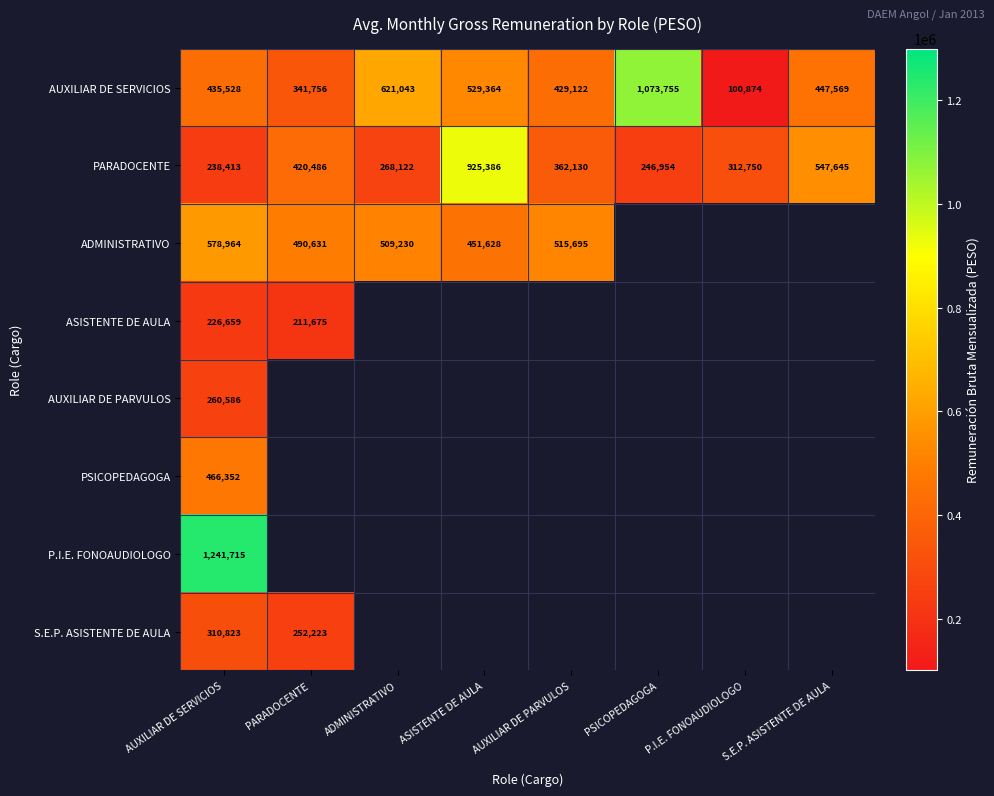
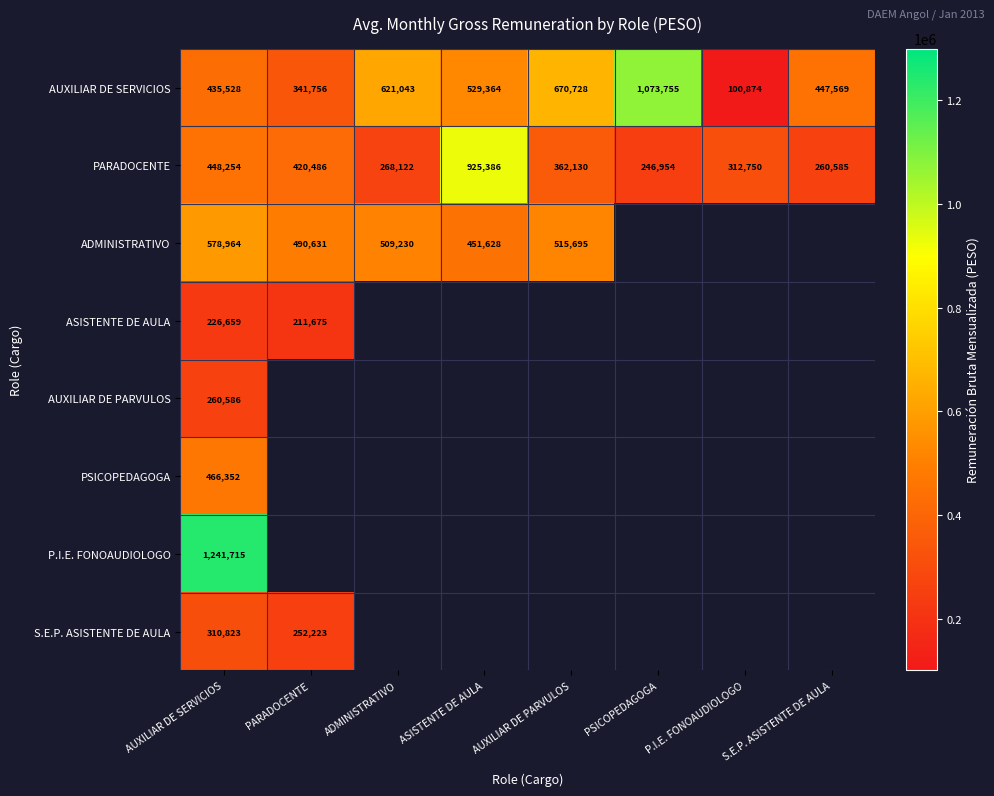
  {
    "AUXILIAR DE SERVICIOS": {
      "AUXILIAR DE SERVICIOS": "435,528",
      "PARADOCENTE": "341,756",
      "ADMINISTRATIVO": "621,043",
      "ASISTENTE DE AULA": "529,364",
-     "AUXILIAR DE PARVULOS": "429,122",
+     "AUXILIAR DE PARVULOS": "670,728",
      "PSICOPEDAGOGA": "1,073,755",
      "P.I.E. FONOAUDIOLOGO": "100,874",
      "S.E.P. ASISTENTE DE AULA": "447,569"
    },
    "PARADOCENTE": {
-     "AUXILIAR DE SERVICIOS": "238,413",
+     "AUXILIAR DE SERVICIOS": "448,254",
      "PARADOCENTE": "420,486",
      "ADMINISTRATIVO": "268,122",
      "ASISTENTE DE AULA": "925,386",
      "AUXILIAR DE PARVULOS": "362,130",
      "PSICOPEDAGOGA": "246,954",
      "P.I.E. FONOAUDIOLOGO": "312,750",
-     "S.E.P. ASISTENTE DE AULA": "547,645"
+     "S.E.P. ASISTENTE DE AULA": "260,585"
    },
    "ADMINISTRATIVO": {
      "AUXILIAR DE SERVICIOS": "578,964",
      "PARADOCENTE": "490,631",
      "ADMINISTRATIVO": "509,230",
      "ASISTENTE DE AULA": "451,628",
      "AUXILIAR DE PARVULOS": "515,695"
    },
    "ASISTENTE DE AULA": {
      "AUXILIAR DE SERVICIOS": "226,659",
      "PARADOCENTE": "211,675"
    },
    "AUXILIAR DE PARVULOS": {
      "AUXILIAR DE SERVICIOS": "260,586"
    },
    "PSICOPEDAGOGA": {
      "AUXILIAR DE SERVICIOS": "466,352"
    },
    "P.I.E. FONOAUDIOLOGO": {
      "AUXILIAR DE SERVICIOS": "1,241,715"
    },
    "S.E.P. ASISTENTE DE AULA": {
      "AUXILIAR DE SERVICIOS": "310,823",
      "PARADOCENTE": "252,223"
    }
  }
